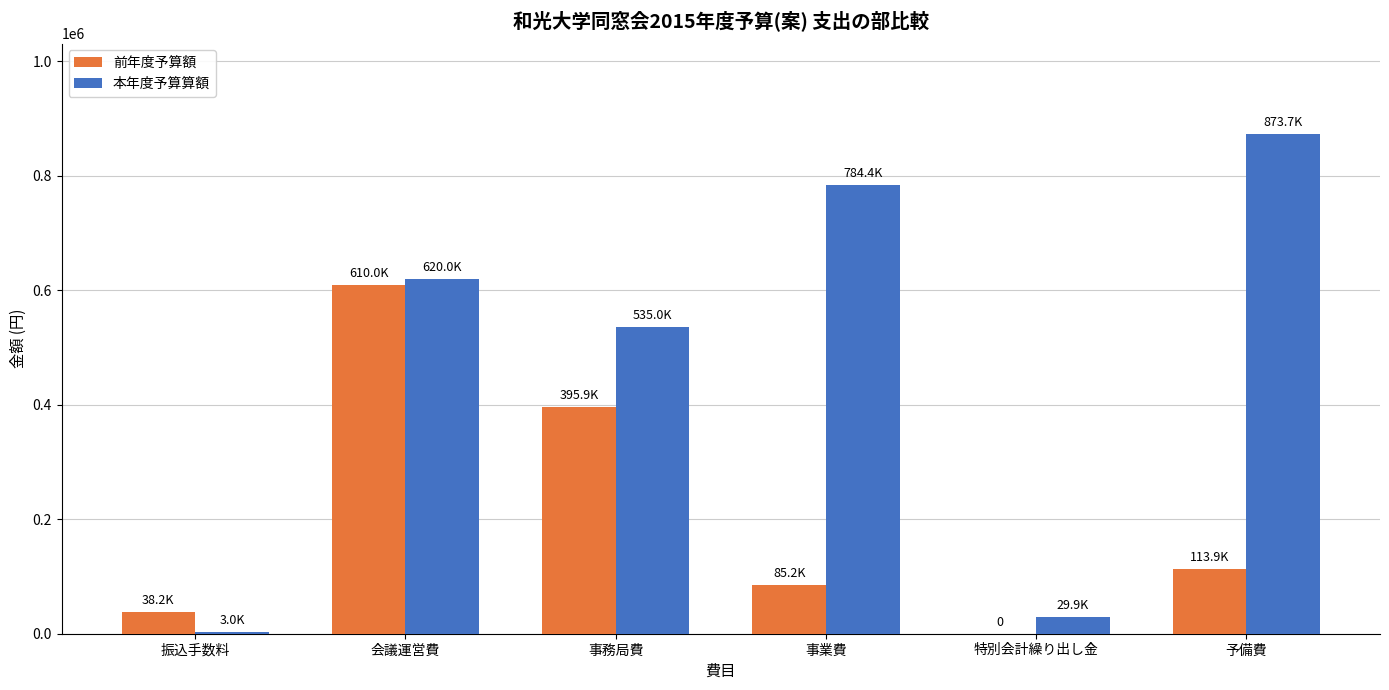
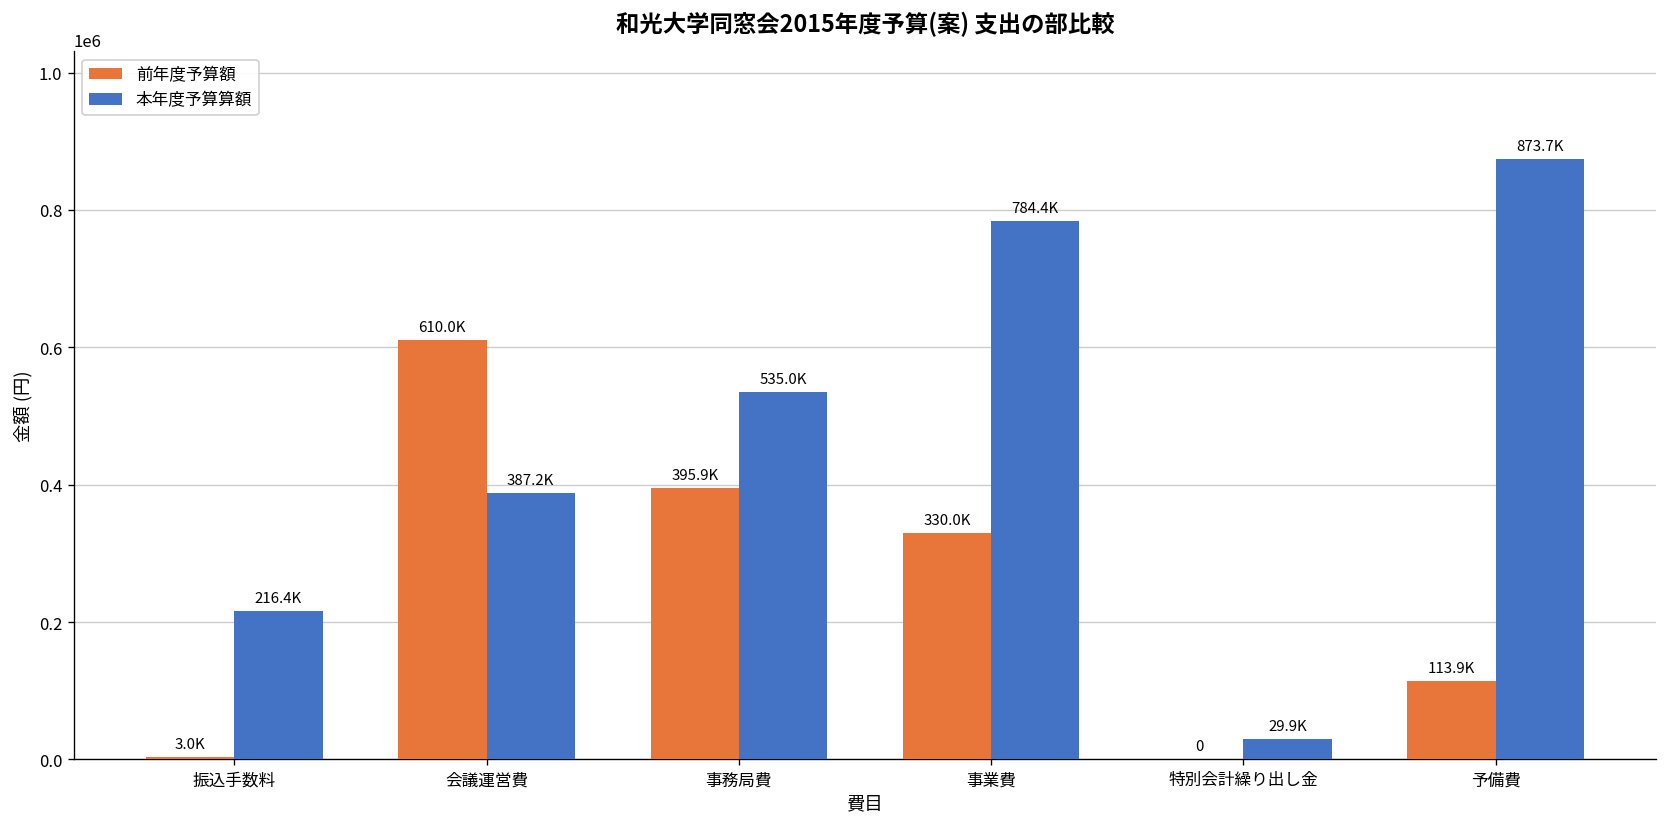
  {
    "前年度予算額": {
-     "振込手数料": "38.2K",
+     "振込手数料": "3.0K",
      "会議運営費": "610.0K",
      "事務局費": "395.9K",
-     "事業費": "85.2K",
+     "事業費": "330.0K",
      "特別会計繰り出し金": "0",
      "予備費": "113.9K"
    },
    "本年度予算算額": {
-     "振込手数料": "3.0K",
-     "会議運営費": "620.0K",
+     "振込手数料": "216.4K",
+     "会議運営費": "387.2K",
      "事務局費": "535.0K",
      "事業費": "784.4K",
      "特別会計繰り出し金": "29.9K",
      "予備費": "873.7K"
    }
  }
